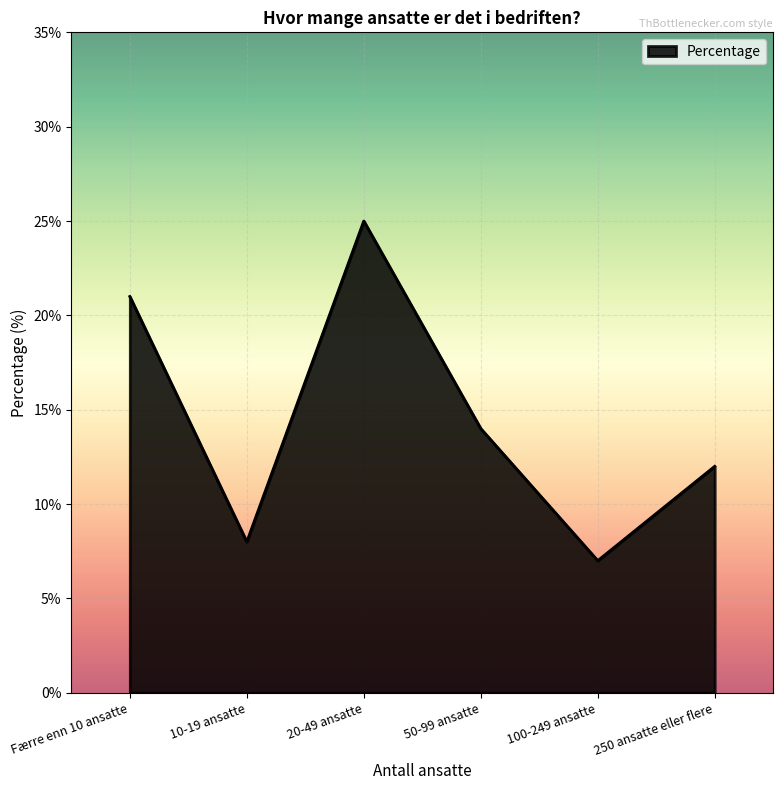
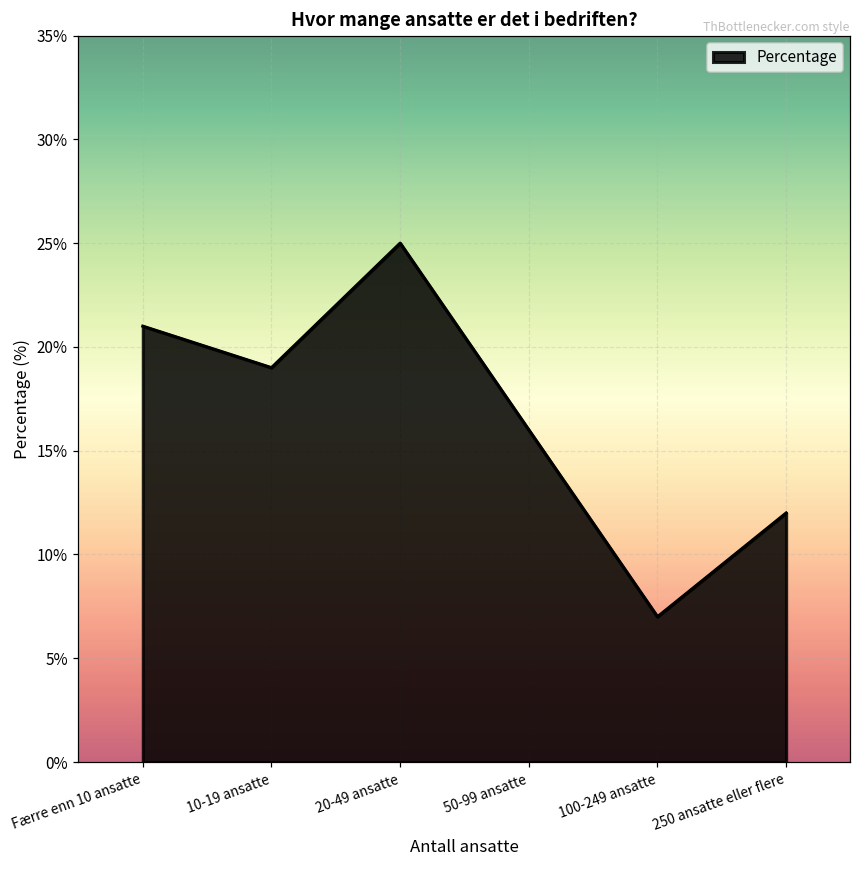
  {
    "Færre enn 10 ansatte": "21%",
-   "10-19 ansatte": "8%",
+   "10-19 ansatte": "19%",
    "20-49 ansatte": "25%",
-   "50-99 ansatte": "14%",
+   "50-99 ansatte": "16%",
    "100-249 ansatte": "7%",
    "250 ansatte eller flere": "12%"
  }
